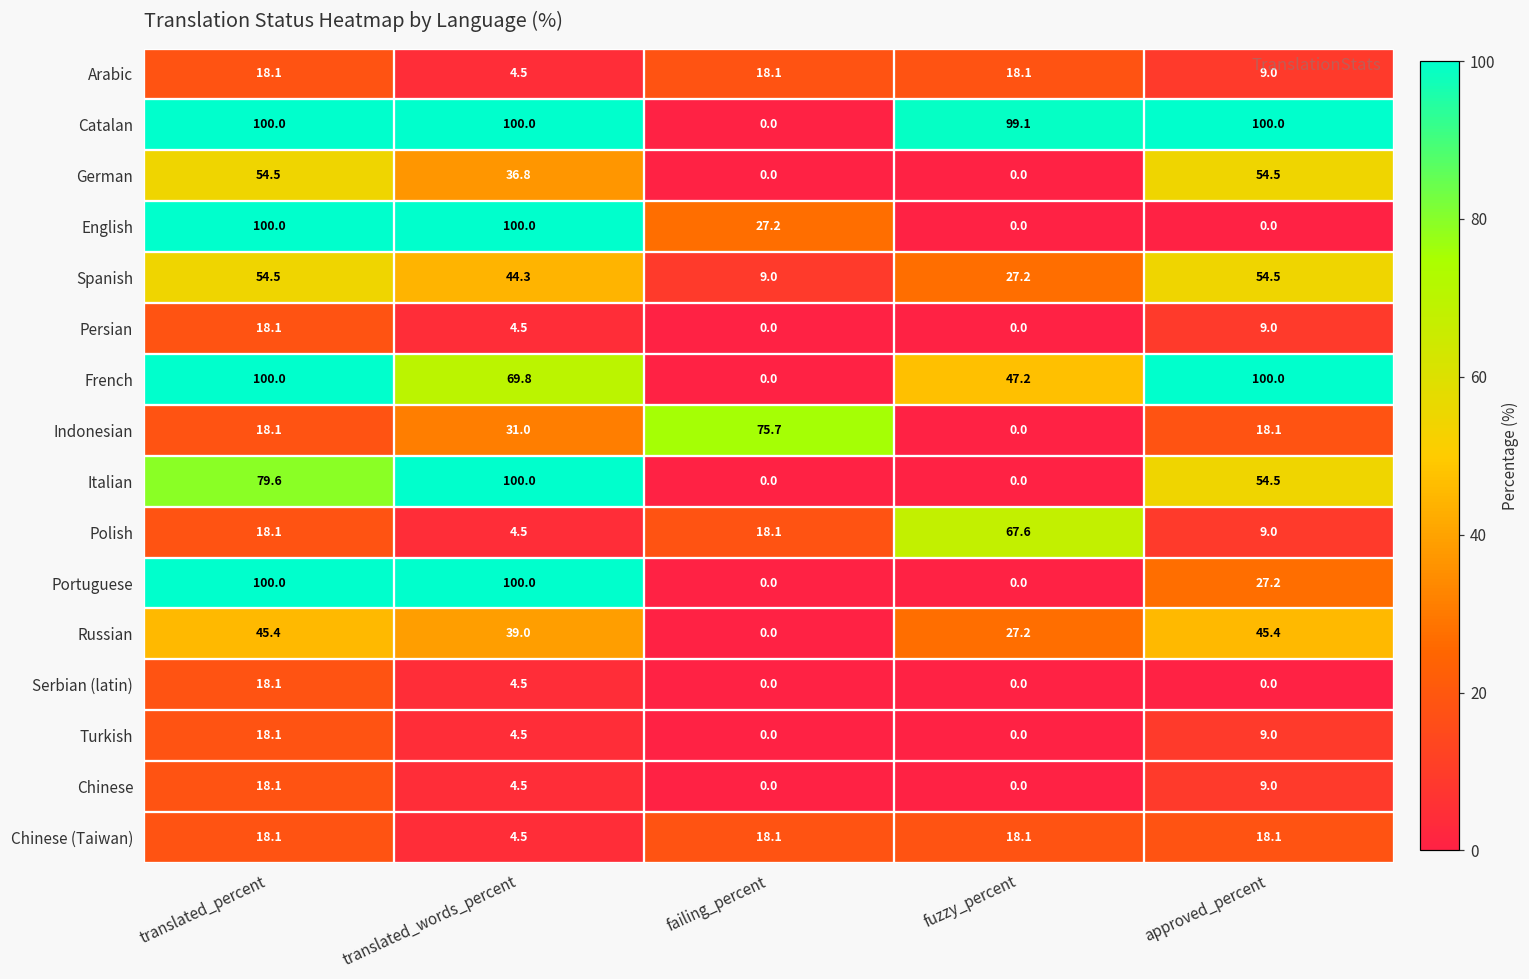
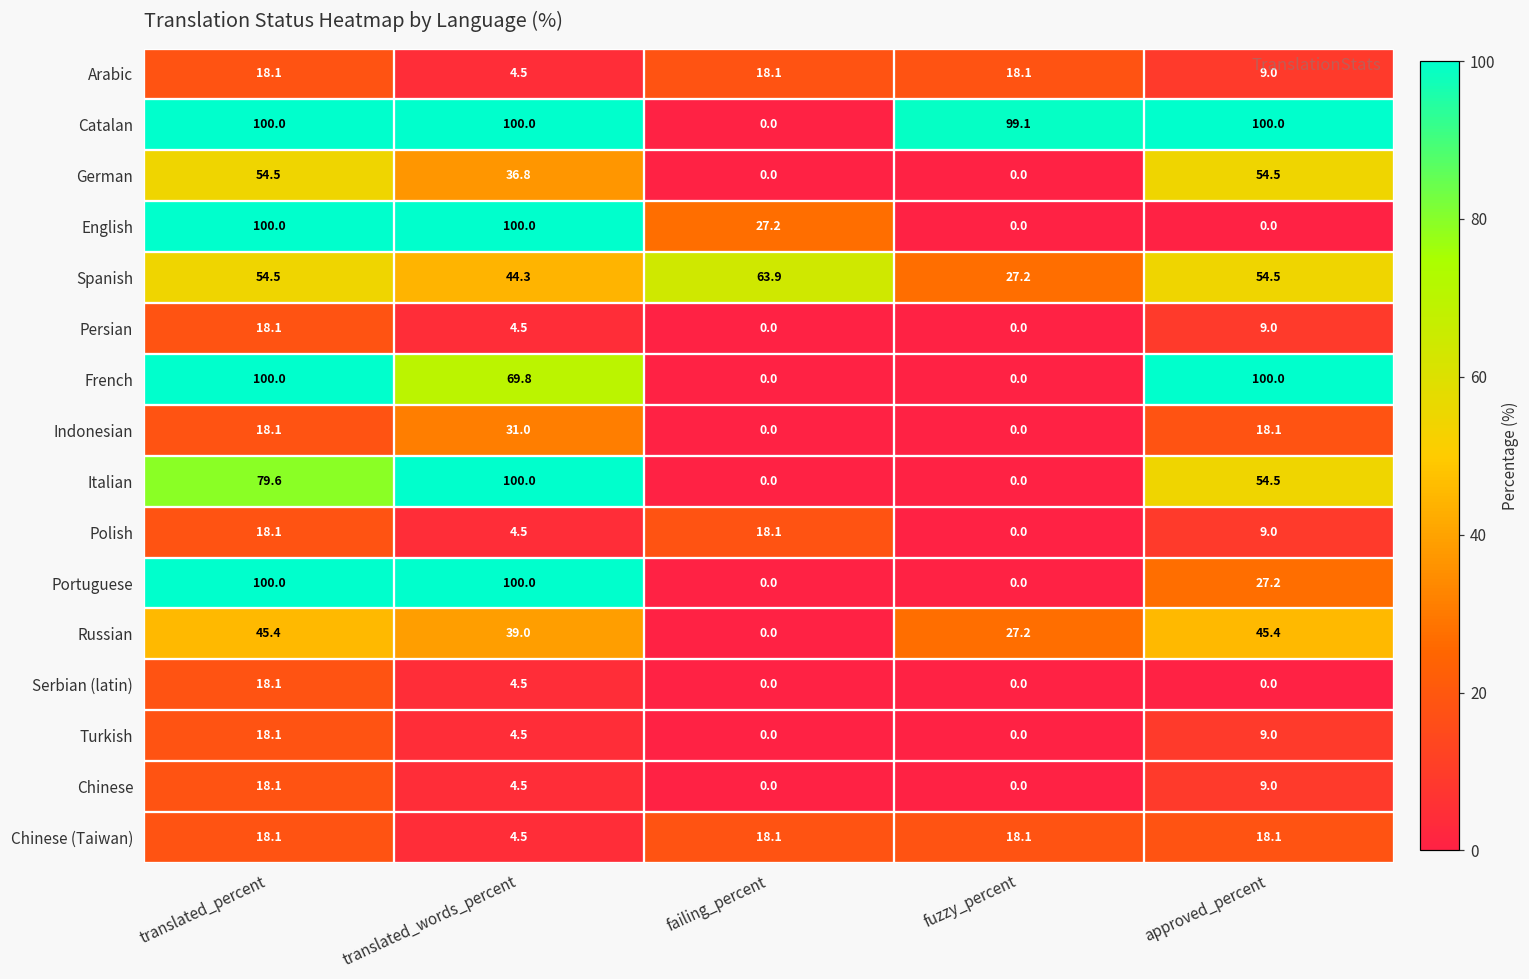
  {
    "Arabic": {
      "translated_percent": 18.1,
      "translated_words_percent": 4.5,
      "failing_percent": 18.1,
      "fuzzy_percent": 18.1
    },
    "Catalan": {
      "translated_percent": 100.0,
      "translated_words_percent": 100.0,
      "failing_percent": 0.0,
      "fuzzy_percent": 99.1,
      "approved_percent": 100.0
    },
    "German": {
      "translated_percent": 54.5,
      "translated_words_percent": 36.8,
      "failing_percent": 0.0,
      "fuzzy_percent": 0.0,
      "approved_percent": 54.5
    },
    "English": {
      "translated_percent": 100.0,
      "translated_words_percent": 100.0,
      "failing_percent": 27.2,
      "fuzzy_percent": 0.0,
      "approved_percent": 0.0
    },
    "Spanish": {
      "translated_percent": 54.5,
      "translated_words_percent": 44.3,
-     "failing_percent": 9.0,
+     "failing_percent": 63.9,
      "fuzzy_percent": 27.2,
      "approved_percent": 54.5
    },
    "Persian": {
      "translated_percent": 18.1,
      "translated_words_percent": 4.5,
      "failing_percent": 0.0,
      "fuzzy_percent": 0.0,
      "approved_percent": 9.0
    },
    "French": {
      "translated_percent": 100.0,
      "translated_words_percent": 69.8,
      "failing_percent": 0.0,
-     "fuzzy_percent": 47.2,
+     "fuzzy_percent": 0.0,
      "approved_percent": 100.0
    },
    "Indonesian": {
      "translated_percent": 18.1,
      "translated_words_percent": 31.0,
-     "failing_percent": 75.7,
+     "failing_percent": 0.0,
      "fuzzy_percent": 0.0,
      "approved_percent": 18.1
    },
    "Italian": {
      "translated_percent": 79.6,
      "translated_words_percent": 100.0,
      "failing_percent": 0.0,
      "fuzzy_percent": 0.0,
      "approved_percent": 54.5
    },
    "Polish": {
      "translated_percent": 18.1,
      "translated_words_percent": 4.5,
      "failing_percent": 18.1,
-     "fuzzy_percent": 67.6,
+     "fuzzy_percent": 0.0,
      "approved_percent": 9.0
    },
    "Portuguese": {
      "translated_percent": 100.0,
      "translated_words_percent": 100.0,
      "failing_percent": 0.0,
      "fuzzy_percent": 0.0,
      "approved_percent": 27.2
    },
    "Russian": {
      "translated_percent": 45.4,
      "translated_words_percent": 39.0,
      "failing_percent": 0.0,
      "fuzzy_percent": 27.2,
      "approved_percent": 45.4
    },
    "Serbian (latin)": {
      "translated_percent": 18.1,
      "translated_words_percent": 4.5,
      "failing_percent": 0.0,
      "fuzzy_percent": 0.0,
      "approved_percent": 0.0
    },
    "Turkish": {
      "translated_percent": 18.1,
      "translated_words_percent": 4.5,
      "failing_percent": 0.0,
      "fuzzy_percent": 0.0,
      "approved_percent": 9.0
    },
    "Chinese": {
      "translated_percent": 18.1,
      "translated_words_percent": 4.5,
      "failing_percent": 0.0,
      "fuzzy_percent": 0.0,
      "approved_percent": 9.0
    },
    "Chinese (Taiwan)": {
      "translated_percent": 18.1,
      "translated_words_percent": 4.5,
      "failing_percent": 18.1,
      "fuzzy_percent": 18.1,
      "approved_percent": 18.1
    }
  }
